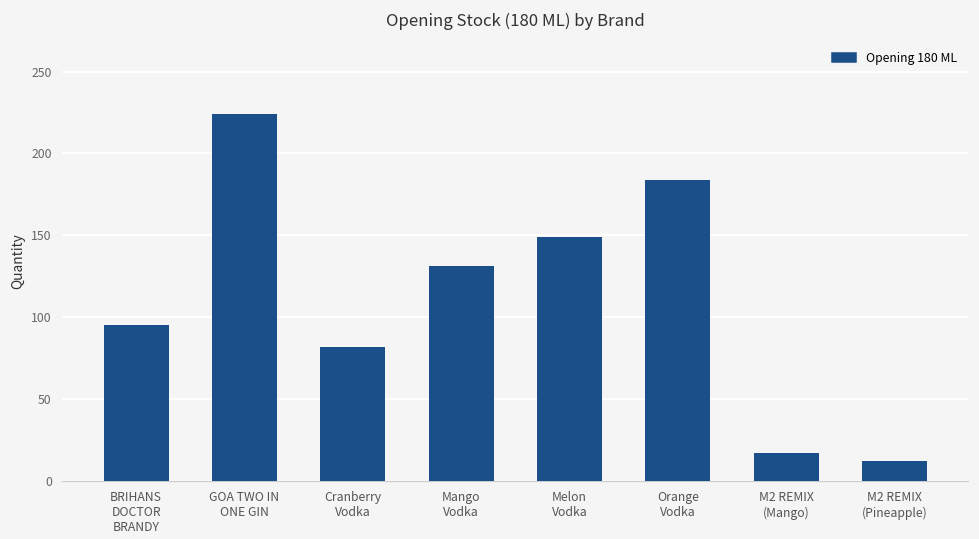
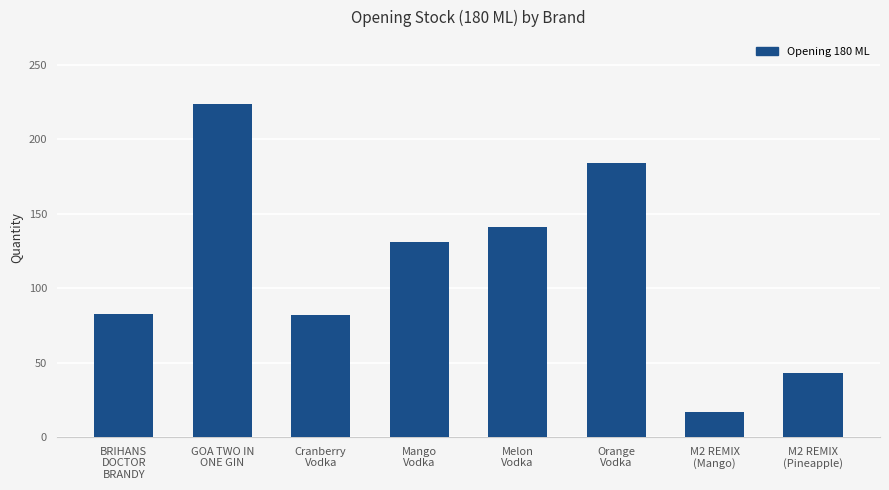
  {
-   "BRIHANS DOCTOR BRANDY": 95,
+   "BRIHANS DOCTOR BRANDY": 83,
    "GOA TWO IN ONE GIN": 224,
    "Cranberry Vodka": 82,
    "Mango Vodka": 131,
-   "Melon Vodka": 149,
+   "Melon Vodka": 141,
    "Orange Vodka": 184,
    "M2 REMIX (Mango)": 17,
-   "M2 REMIX (Pineapple)": 12
+   "M2 REMIX (Pineapple)": 43
  }
